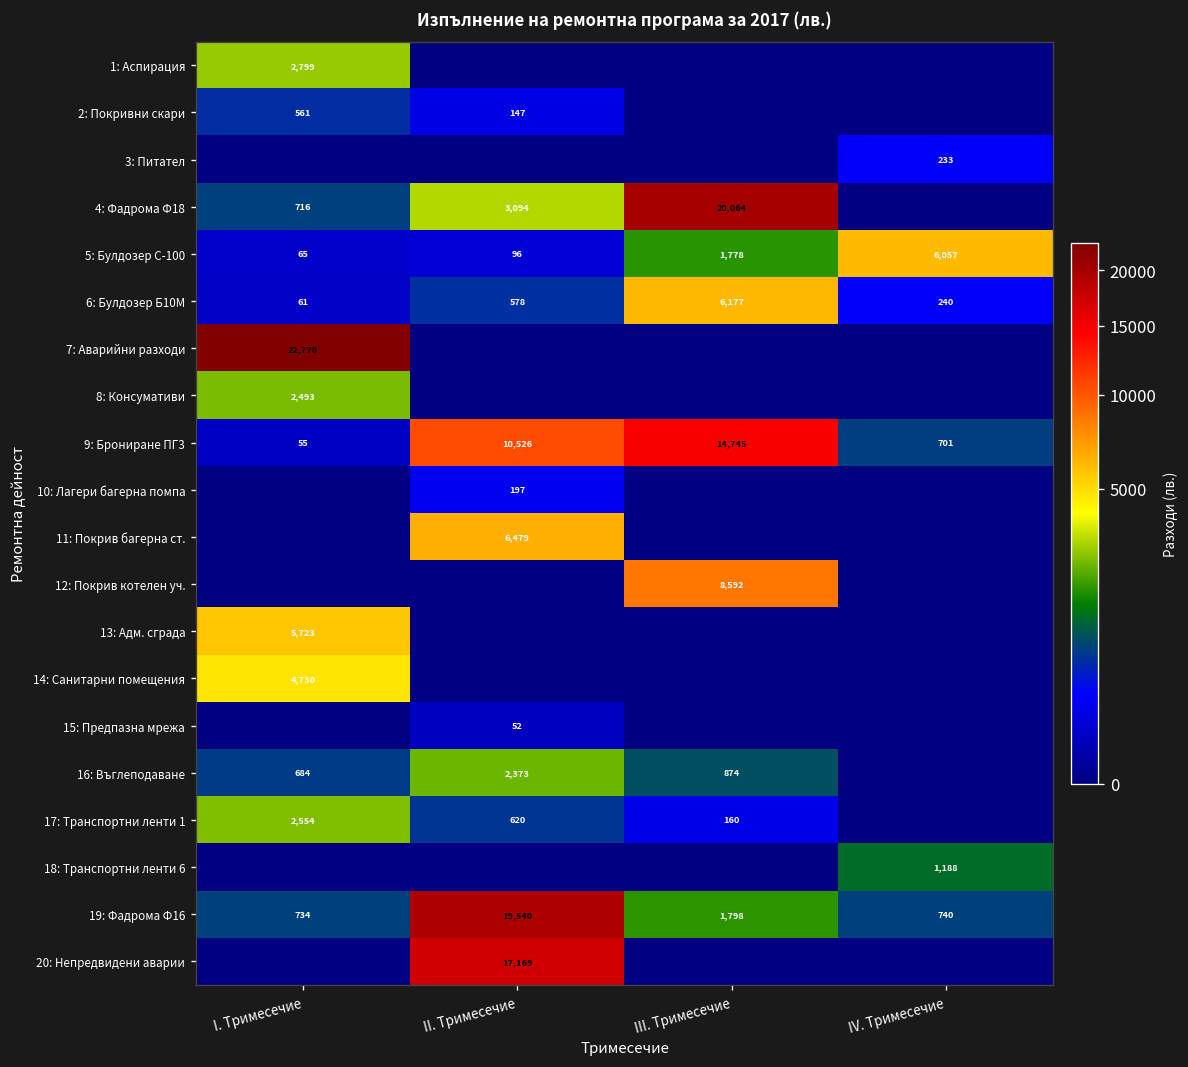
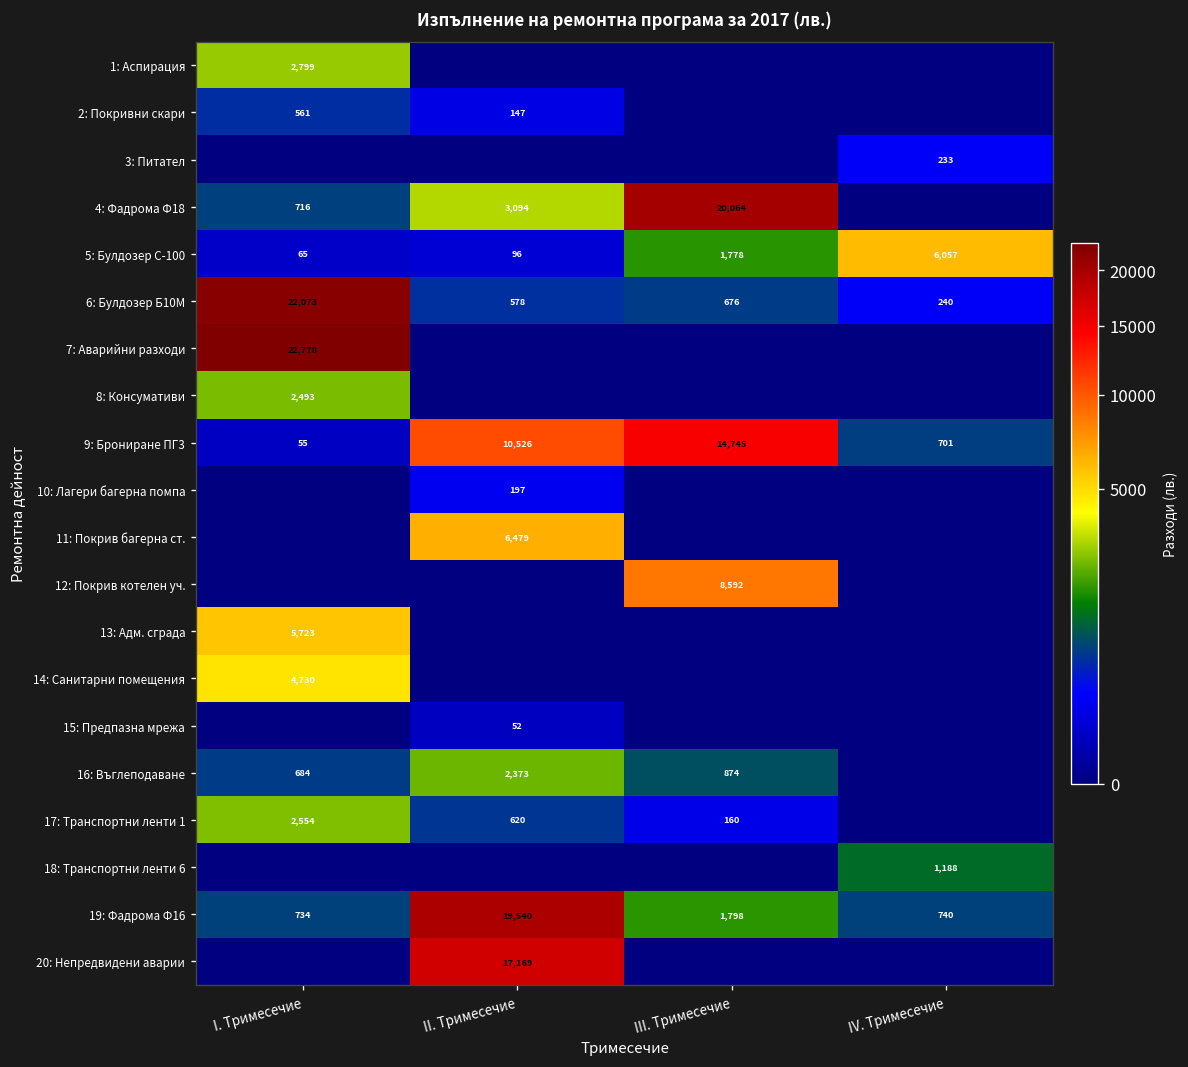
  {
    "1: Аспирация": {
      "I. Тримесечие": "2,799"
    },
    "2: Покривни скари": {
      "I. Тримесечие": "561",
      "II. Тримесечие": "147"
    },
    "3: Питател": {
      "IV. Тримесечие": "233"
    },
    "4: Фадрома Ф18": {
      "I. Тримесечие": "716",
      "II. Тримесечие": "3,094",
      "III. Тримесечие": "20,064"
    },
    "5: Булдозер С-100": {
      "I. Тримесечие": "65",
      "II. Тримесечие": "96",
      "III. Тримесечие": "1,778",
      "IV. Тримесечие": "6,057"
    },
    "6: Булдозер Б10М": {
-     "I. Тримесечие": "61",
+     "I. Тримесечие": "22,073",
      "II. Тримесечие": "578",
-     "III. Тримесечие": "6,177",
+     "III. Тримесечие": "676",
      "IV. Тримесечие": "240"
    },
    "7: Аварийни разходи": {
      "I. Тримесечие": "22,778"
    },
    "8: Консумативи": {
      "I. Тримесечие": "2,493"
    },
    "9: Брониране ПГ3": {
      "I. Тримесечие": "55",
      "II. Тримесечие": "10,526",
      "III. Тримесечие": "14,745",
      "IV. Тримесечие": "701"
    },
    "10: Лагери багерна помпа": {
      "II. Тримесечие": "197"
    },
    "11: Покрив багерна ст.": {
      "II. Тримесечие": "6,479"
    },
    "12: Покрив котелен уч.": {
      "III. Тримесечие": "8,592"
    },
    "13: Адм. сграда": {
      "I. Тримесечие": "5,723"
    },
    "14: Санитарни помещения": {
      "I. Тримесечие": "4,730"
    },
    "15: Предпазна мрежа": {
      "II. Тримесечие": "52"
    },
    "16: Въглеподаване": {
      "I. Тримесечие": "684",
      "II. Тримесечие": "2,373",
      "III. Тримесечие": "874"
    },
    "17: Транспортни ленти 1": {
      "I. Тримесечие": "2,554",
      "II. Тримесечие": "620",
      "III. Тримесечие": "160"
    },
    "18: Транспортни ленти 6": {
      "IV. Тримесечие": "1,188"
    },
    "19: Фадрома Ф16": {
      "I. Тримесечие": "734",
      "II. Тримесечие": "19,540",
      "III. Тримесечие": "1,798",
      "IV. Тримесечие": "740"
    },
    "20: Непредвидени аварии": {
      "II. Тримесечие": "17,169"
    }
  }
